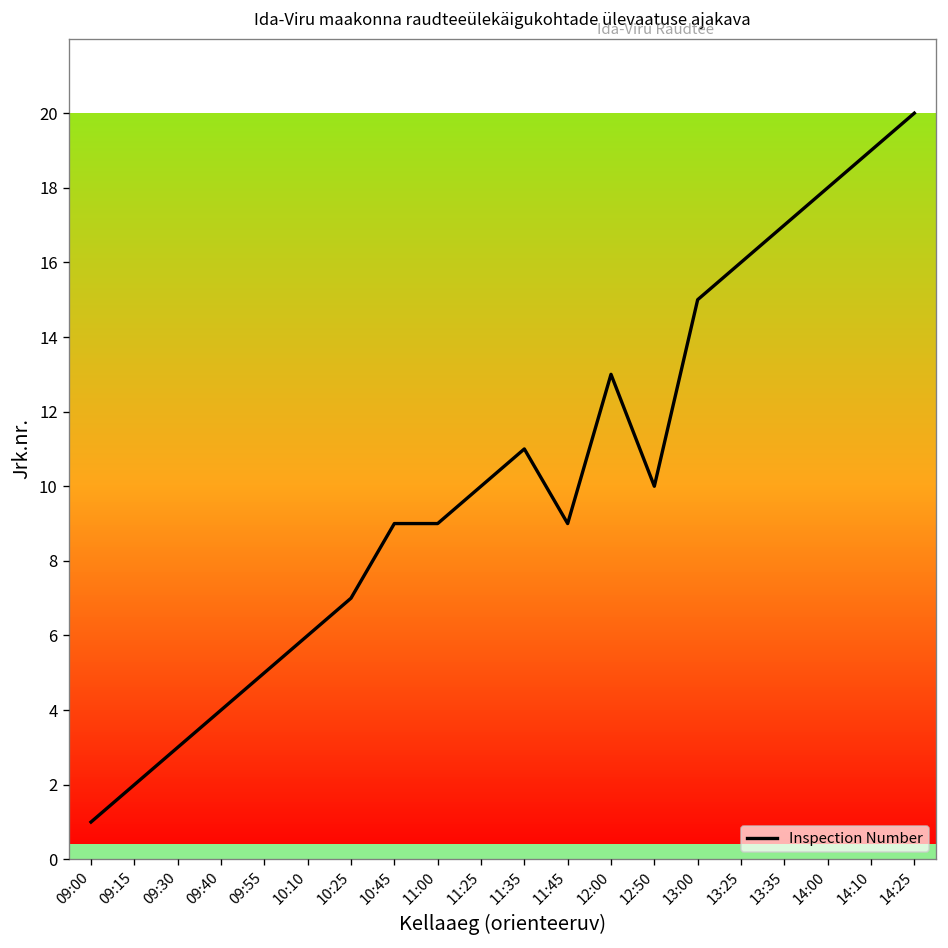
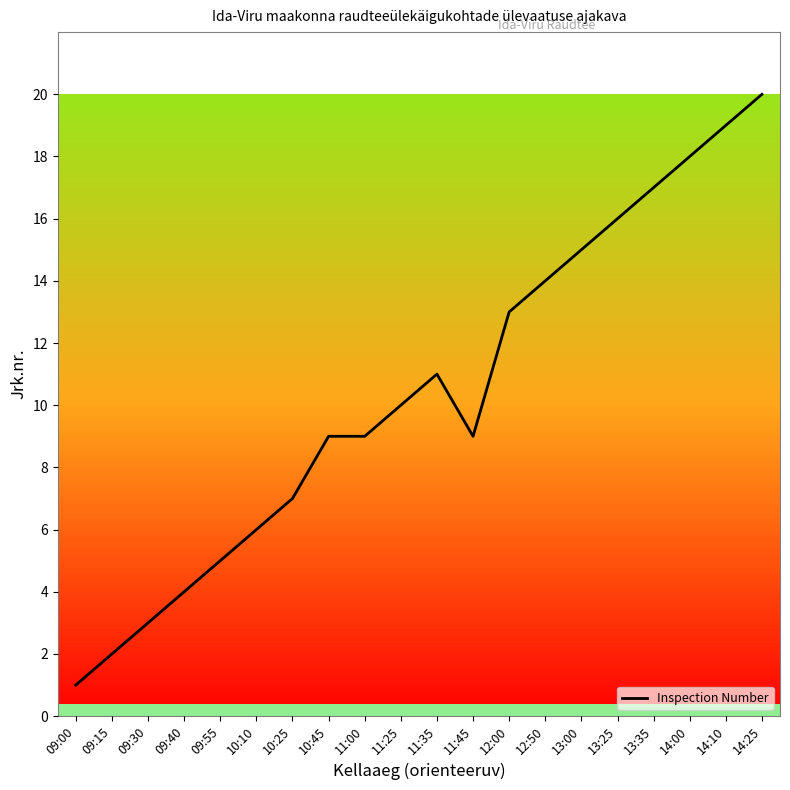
  {
    "Inspection Number": {
      "09:00": 1,
      "09:15": 2,
      "09:30": 3,
      "09:40": 4,
      "09:55": 5,
      "10:10": 6,
      "10:25": 7,
      "10:45": 9,
      "11:00": 9,
      "11:25": 10,
      "11:35": 11,
      "11:45": 9,
      "12:00": 13,
-     "12:50": 10,
+     "12:50": 14,
      "13:00": 15,
      "13:25": 16,
      "13:35": 17,
      "14:00": 18,
      "14:10": 19,
      "14:25": 20
    }
  }
